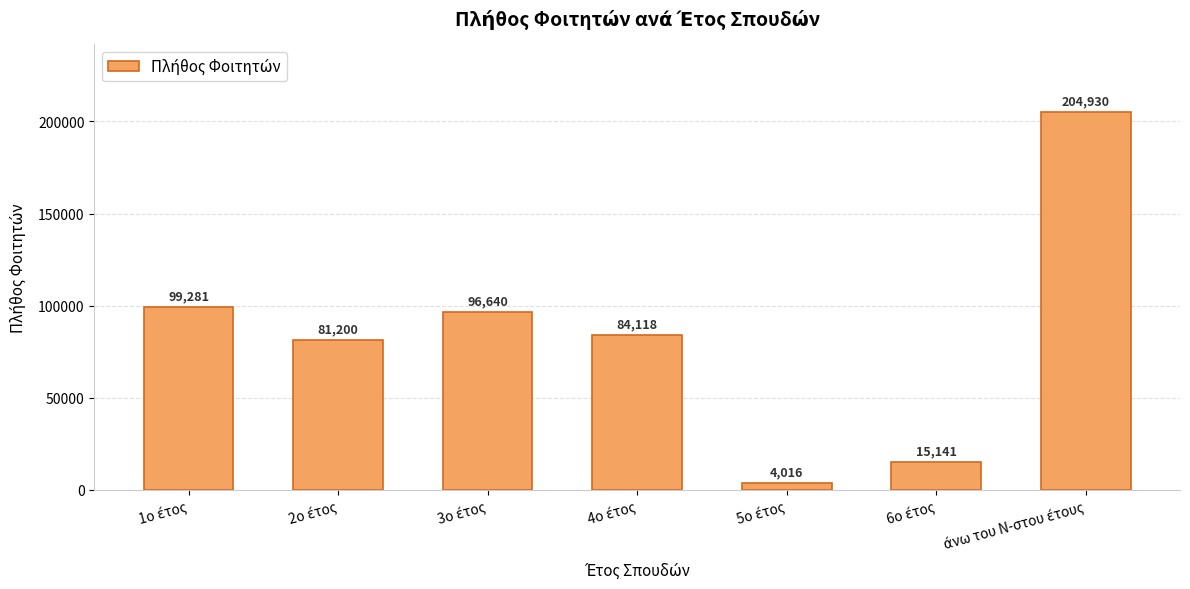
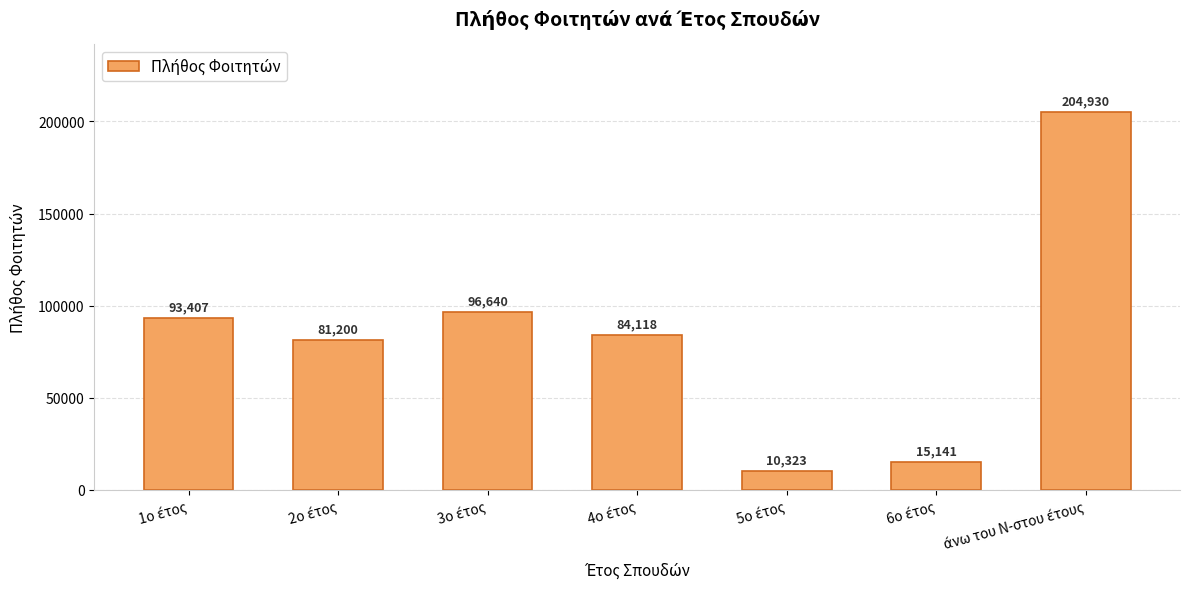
  {
-   "1ο έτος": "99,281",
+   "1ο έτος": "93,407",
    "2ο έτος": "81,200",
    "3ο έτος": "96,640",
    "4ο έτος": "84,118",
-   "5ο έτος": "4,016",
+   "5ο έτος": "10,323",
    "6ο έτος": "15,141",
    "άνω του Ν-στου έτους": "204,930"
  }
